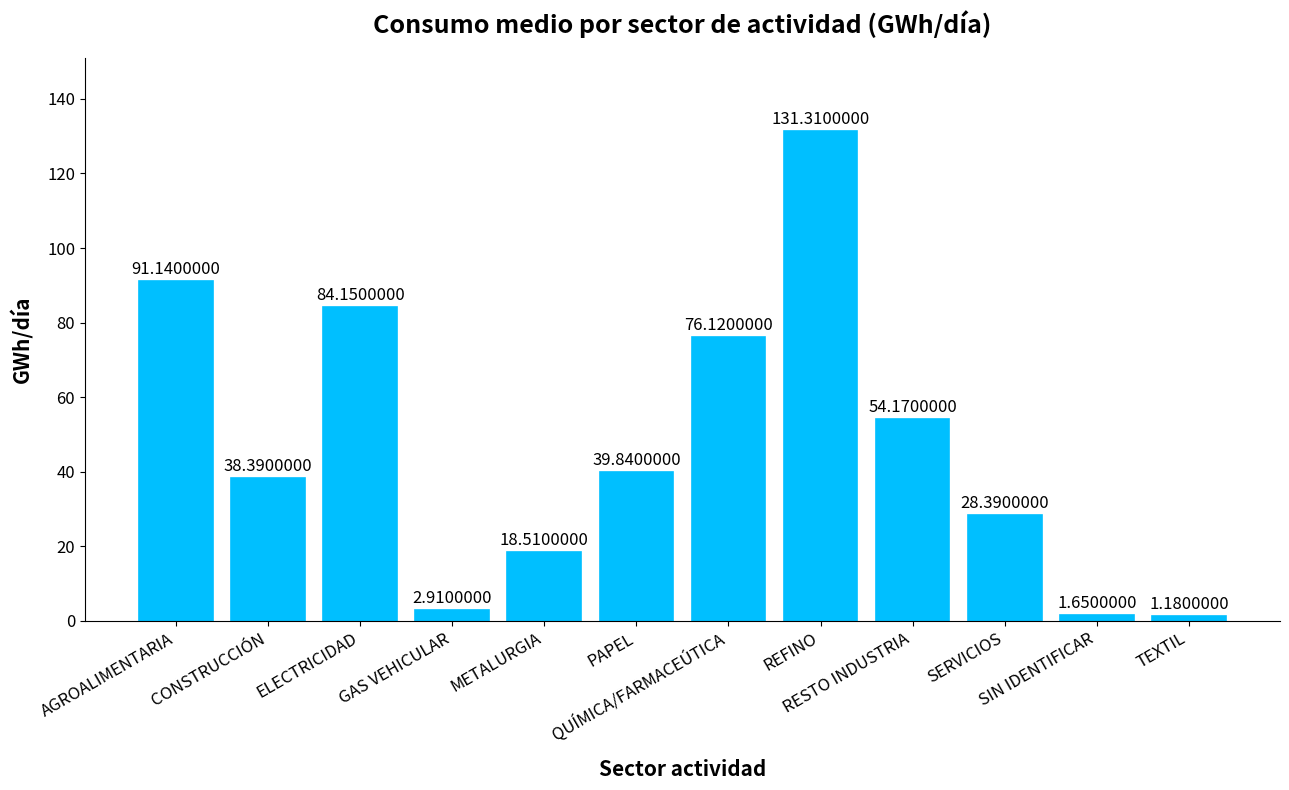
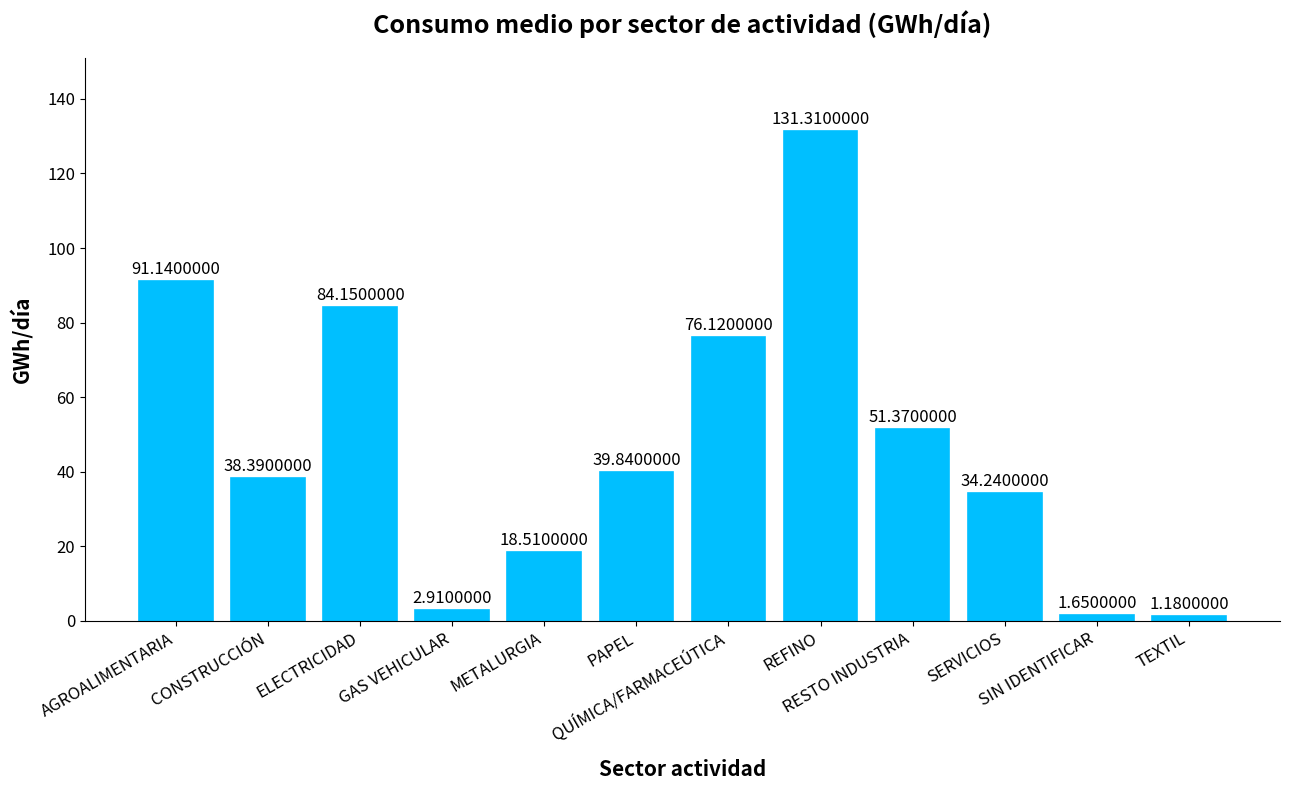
  {
    "AGROALIMENTARIA": 91.1400000,
    "CONSTRUCCIÓN": 38.3900000,
    "ELECTRICIDAD": 84.1500000,
    "GAS VEHICULAR": 2.9100000,
    "METALURGIA": 18.5100000,
    "PAPEL": 39.8400000,
    "QUÍMICA/FARMACEÚTICA": 76.1200000,
    "REFINO": 131.3100000,
-   "RESTO INDUSTRIA": 54.1700000,
-   "SERVICIOS": 28.3900000,
+   "RESTO INDUSTRIA": 51.3700000,
+   "SERVICIOS": 34.2400000,
    "SIN IDENTIFICAR": 1.6500000,
    "TEXTIL": 1.1800000
  }
